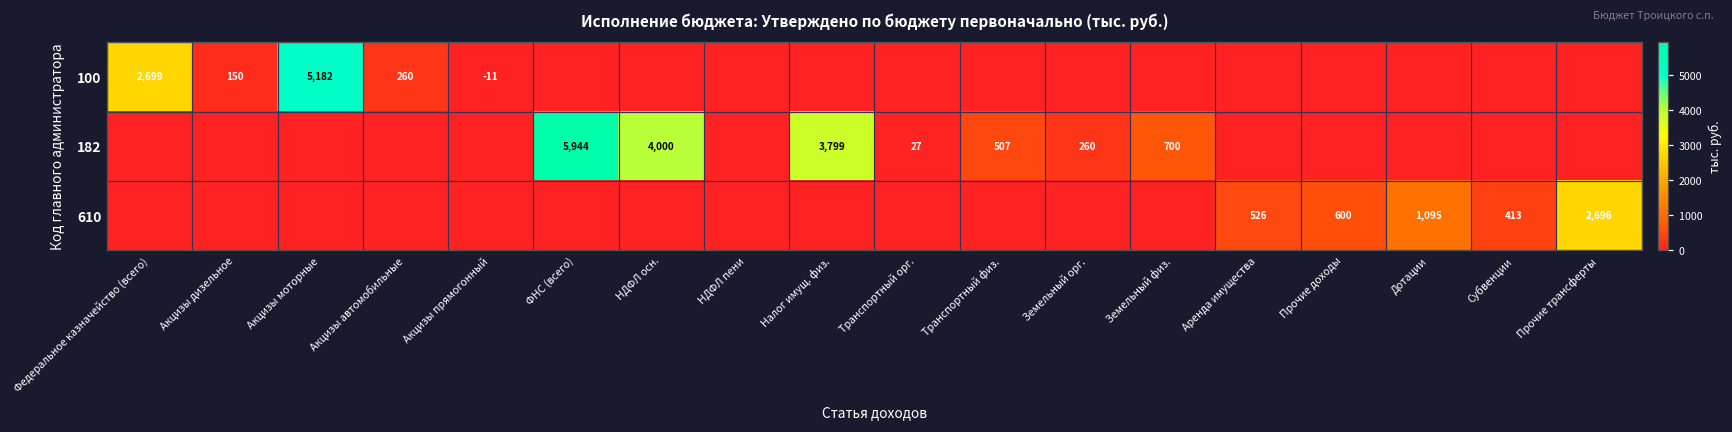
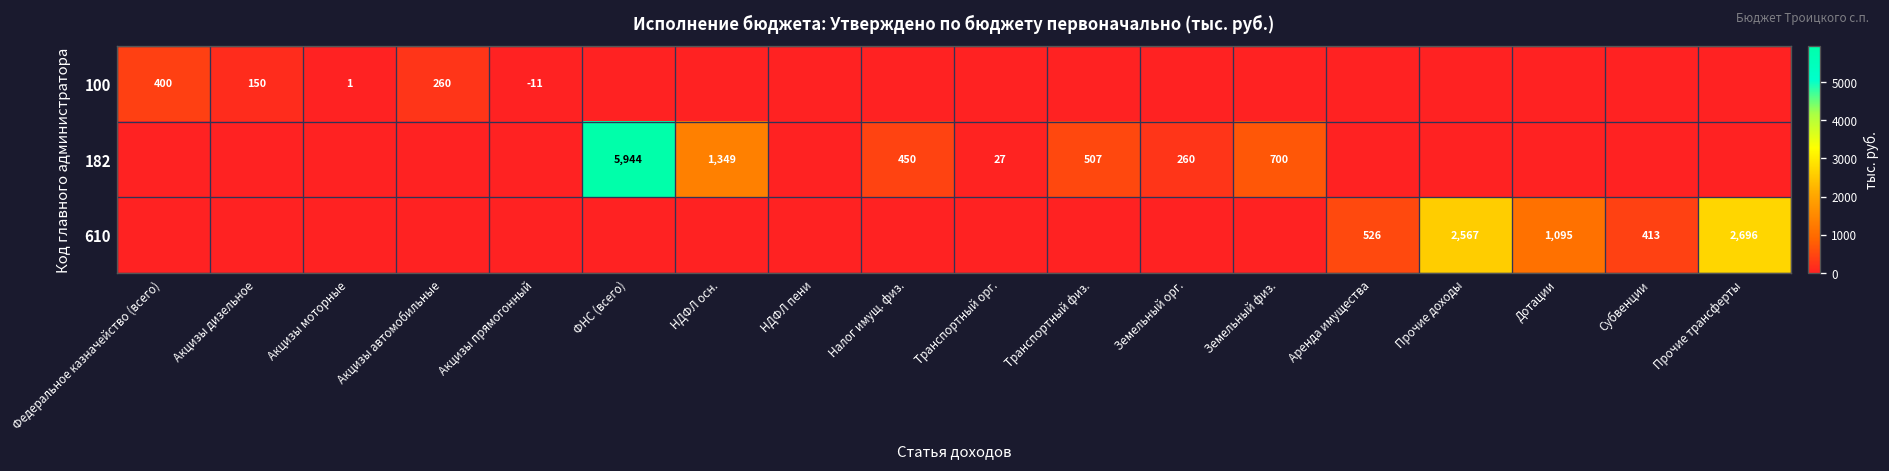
  {
    "100": {
-     "Федеральное казначейство (всего)": "2,699",
+     "Федеральное казначейство (всего)": "400",
      "Акцизы дизельное": "150",
-     "Акцизы моторные": "5,182",
+     "Акцизы моторные": "1",
      "Акцизы автомобильные": "260",
      "Акцизы прямогонный": "-11"
    },
    "182": {
      "ФНС (всего)": "5,944",
-     "НДФЛ осн.": "4,000",
-     "Налог имущ. физ.": "3,799",
+     "НДФЛ осн.": "1,349",
+     "Налог имущ. физ.": "450",
      "Транспортный орг.": "27",
      "Транспортный физ.": "507",
      "Земельный орг.": "260",
      "Земельный физ.": "700"
    },
    "610": {
      "Аренда имущества": "526",
-     "Прочие доходы": "600",
+     "Прочие доходы": "2,567",
      "Дотации": "1,095",
      "Субвенции": "413",
      "Прочие трансферты": "2,696"
    }
  }
